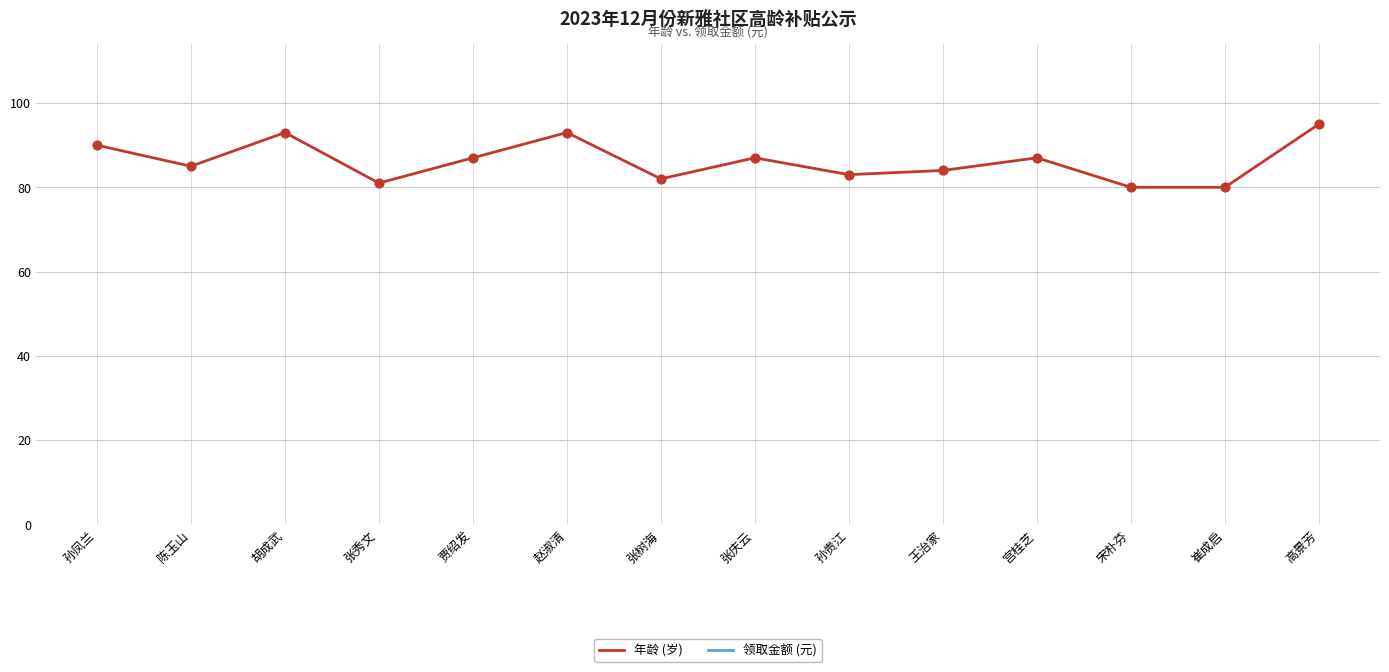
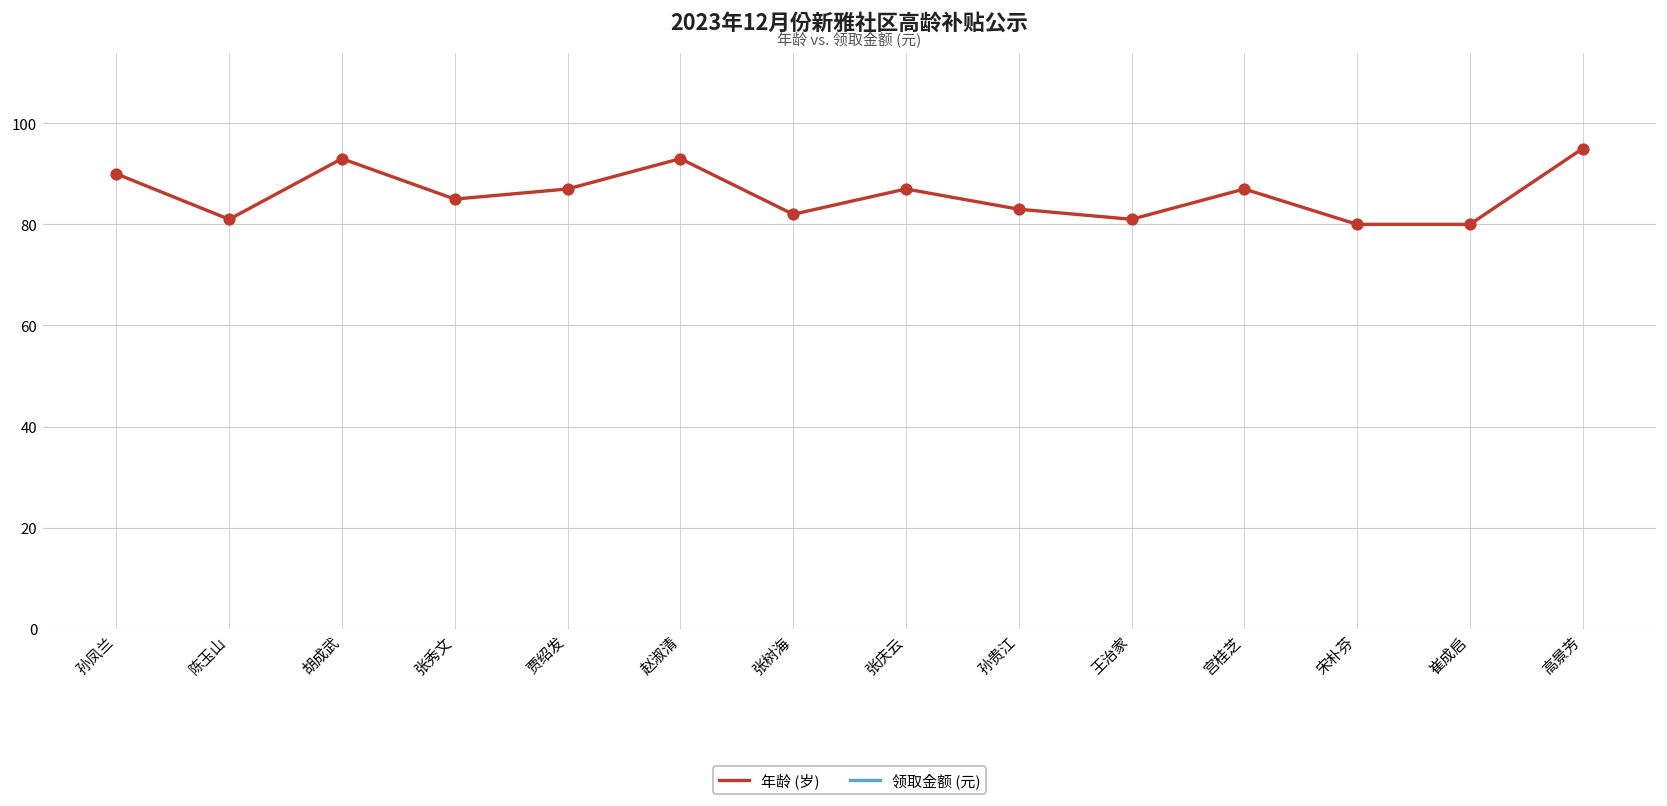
  {
    "年龄 (岁)": {
      "孙凤兰": 90,
-     "陈玉山": 85,
+     "陈玉山": 81,
      "胡成武": 93,
-     "张秀文": 81,
+     "张秀文": 85,
      "贾绍发": 87,
      "赵淑清": 93,
      "张树海": 82,
      "张庆云": 87,
      "孙贵江": 83,
-     "王治家": 84,
+     "王治家": 81,
      "宫桂芝": 87,
      "宋朴芬": 80,
      "崔成启": 80,
      "高景芳": 95
    }
  }
